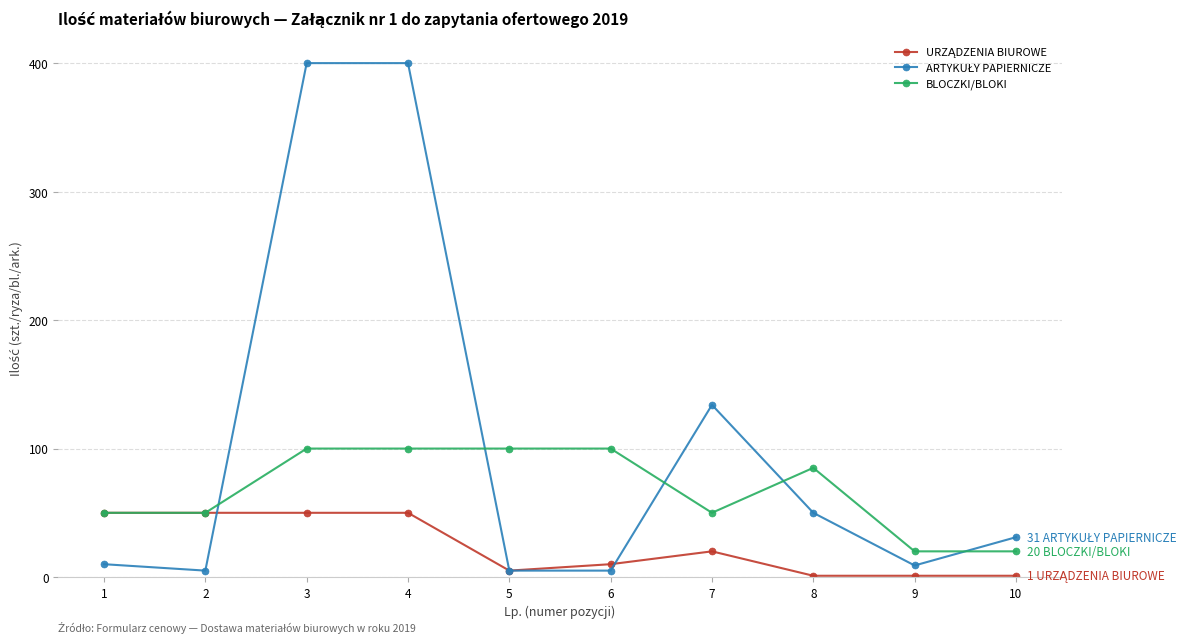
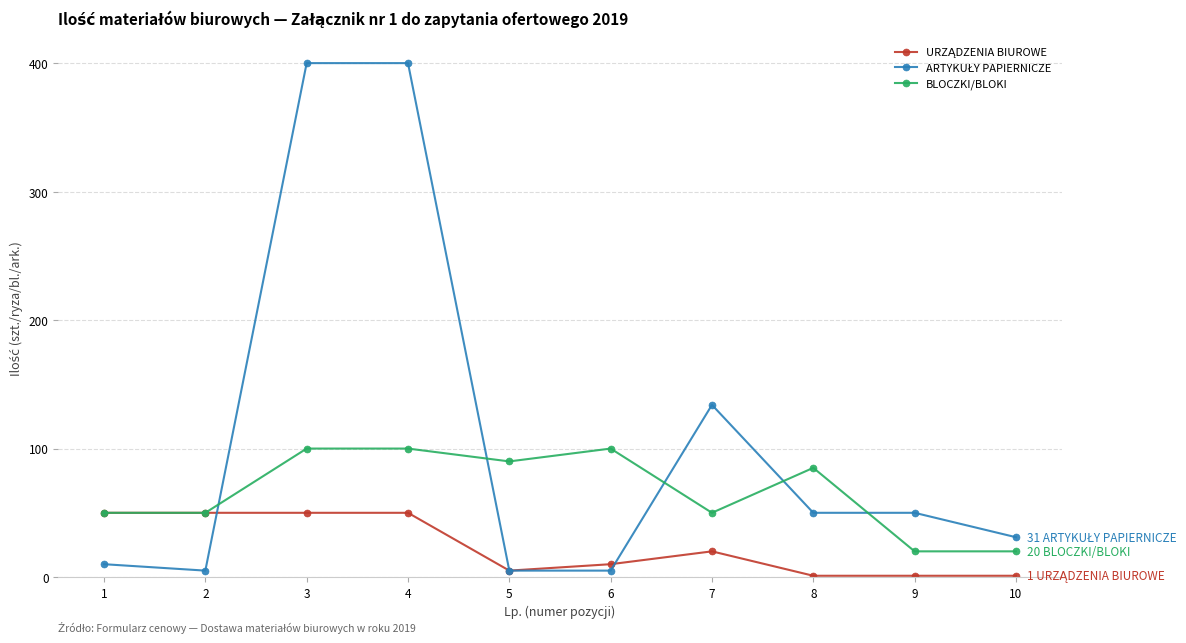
  {
    "URZĄDZENIA BIUROWE": {
      "10": 1
    },
    "ARTYKUŁY PAPIERNICZE": {
      "1": 10,
      "2": 5,
      "3": 400,
      "4": 400,
      "6": 5,
      "7": 134,
      "8": 50,
-     "9": 9
+     "9": 50
    },
    "BLOCZKI/BLOKI": {
      "3": 100,
      "4": 100,
-     "5": 100,
+     "5": 90,
      "6": 100,
      "7": 50,
      "8": 85,
      "9": 20
    }
  }
